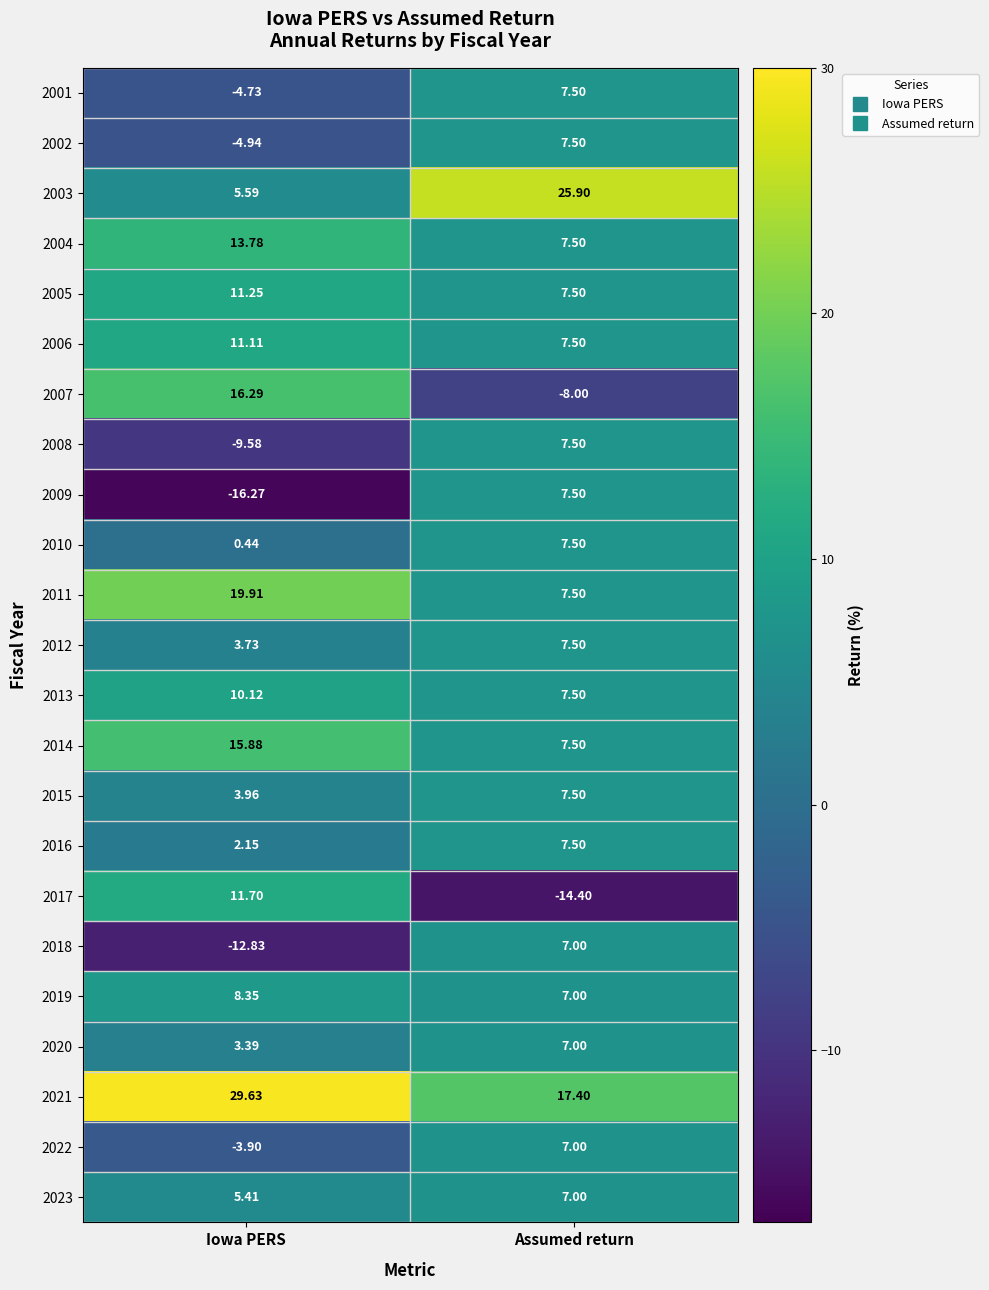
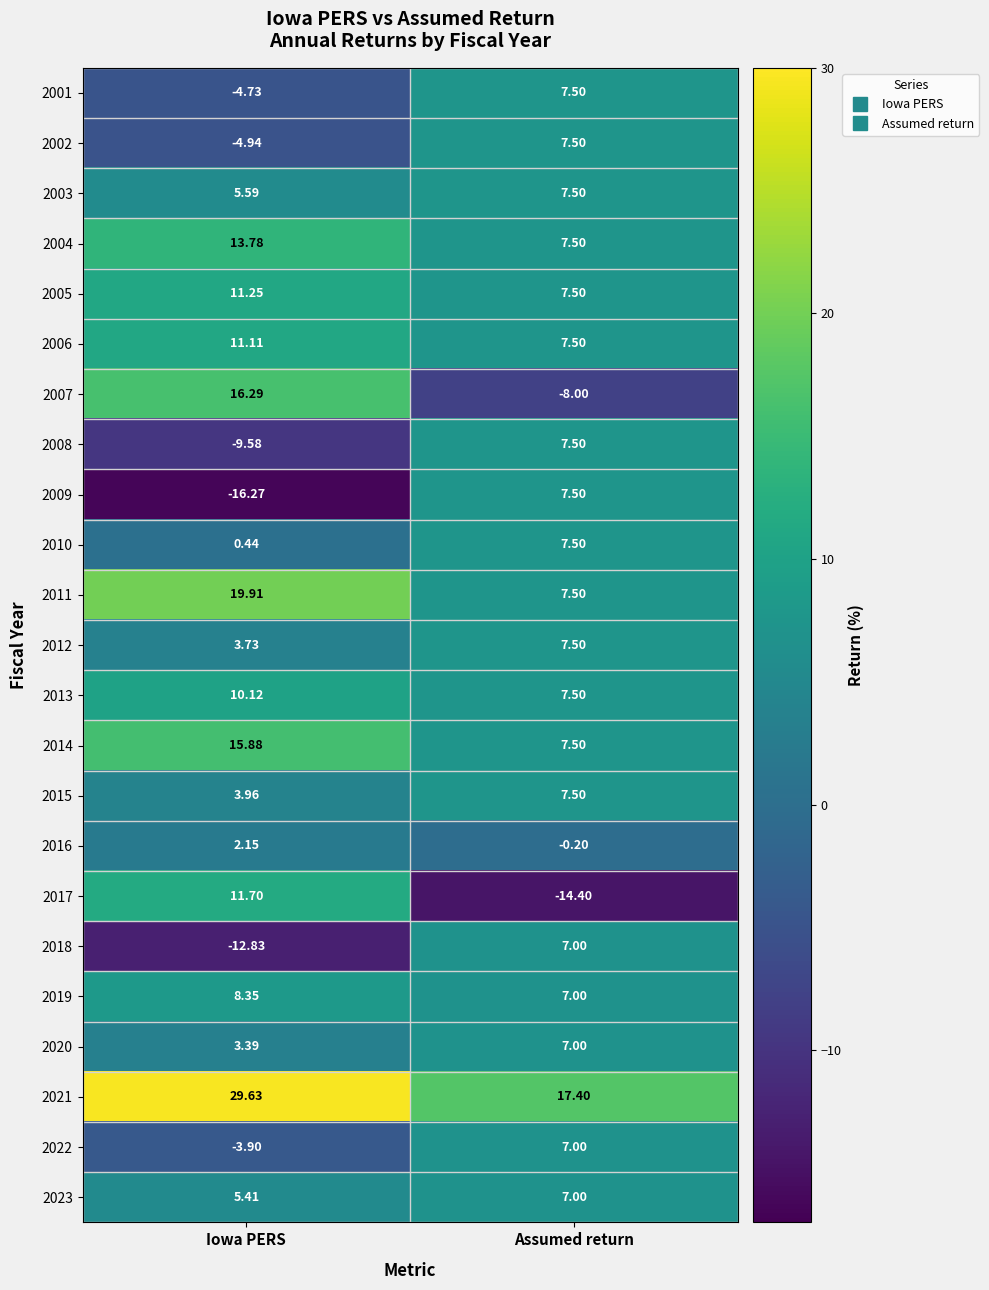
  {
    "2001": {
      "Iowa PERS": -4.73,
      "Assumed return": 7.50
    },
    "2002": {
      "Iowa PERS": -4.94,
      "Assumed return": 7.50
    },
    "2003": {
      "Iowa PERS": 5.59,
-     "Assumed return": 25.90
+     "Assumed return": 7.50
    },
    "2004": {
      "Iowa PERS": 13.78,
      "Assumed return": 7.50
    },
    "2005": {
      "Iowa PERS": 11.25,
      "Assumed return": 7.50
    },
    "2006": {
      "Iowa PERS": 11.11,
      "Assumed return": 7.50
    },
    "2007": {
      "Iowa PERS": 16.29,
      "Assumed return": -8.00
    },
    "2008": {
      "Iowa PERS": -9.58,
      "Assumed return": 7.50
    },
    "2009": {
      "Iowa PERS": -16.27,
      "Assumed return": 7.50
    },
    "2010": {
      "Iowa PERS": 0.44,
      "Assumed return": 7.50
    },
    "2011": {
      "Iowa PERS": 19.91,
      "Assumed return": 7.50
    },
    "2012": {
      "Iowa PERS": 3.73,
      "Assumed return": 7.50
    },
    "2013": {
      "Iowa PERS": 10.12,
      "Assumed return": 7.50
    },
    "2014": {
      "Iowa PERS": 15.88,
      "Assumed return": 7.50
    },
    "2015": {
      "Iowa PERS": 3.96,
      "Assumed return": 7.50
    },
    "2016": {
      "Iowa PERS": 2.15,
-     "Assumed return": 7.50
+     "Assumed return": -0.20
    },
    "2017": {
      "Iowa PERS": 11.70,
      "Assumed return": -14.40
    },
    "2018": {
      "Iowa PERS": -12.83,
      "Assumed return": 7.00
    },
    "2019": {
      "Iowa PERS": 8.35,
      "Assumed return": 7.00
    },
    "2020": {
      "Iowa PERS": 3.39,
      "Assumed return": 7.00
    },
    "2021": {
      "Iowa PERS": 29.63,
      "Assumed return": 17.40
    },
    "2022": {
      "Iowa PERS": -3.90,
      "Assumed return": 7.00
    },
    "2023": {
      "Iowa PERS": 5.41,
      "Assumed return": 7.00
    }
  }
